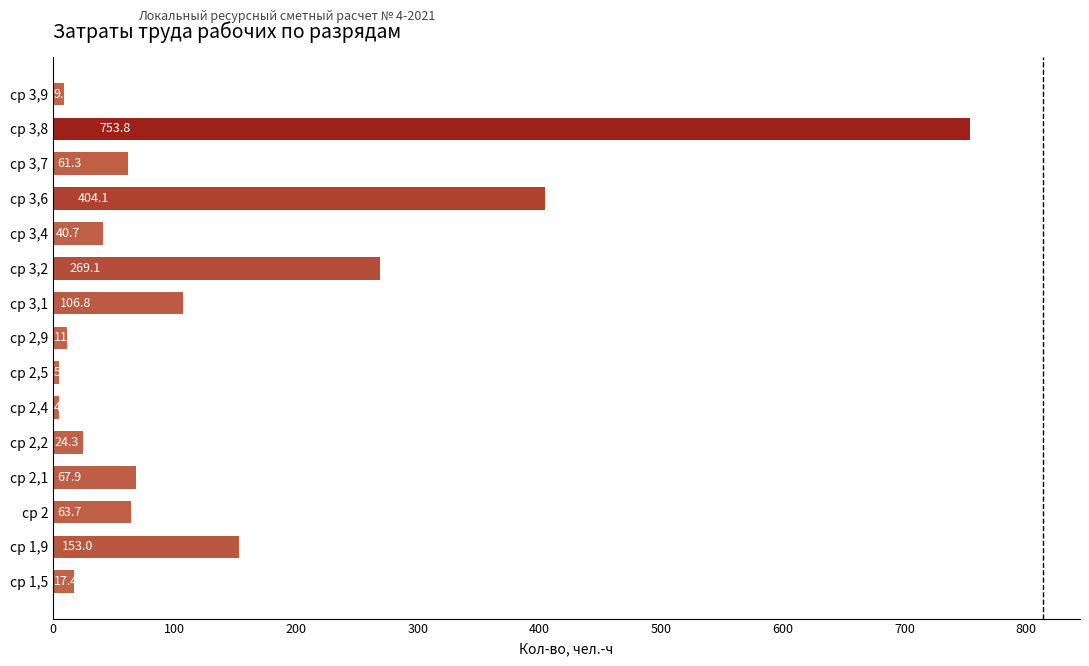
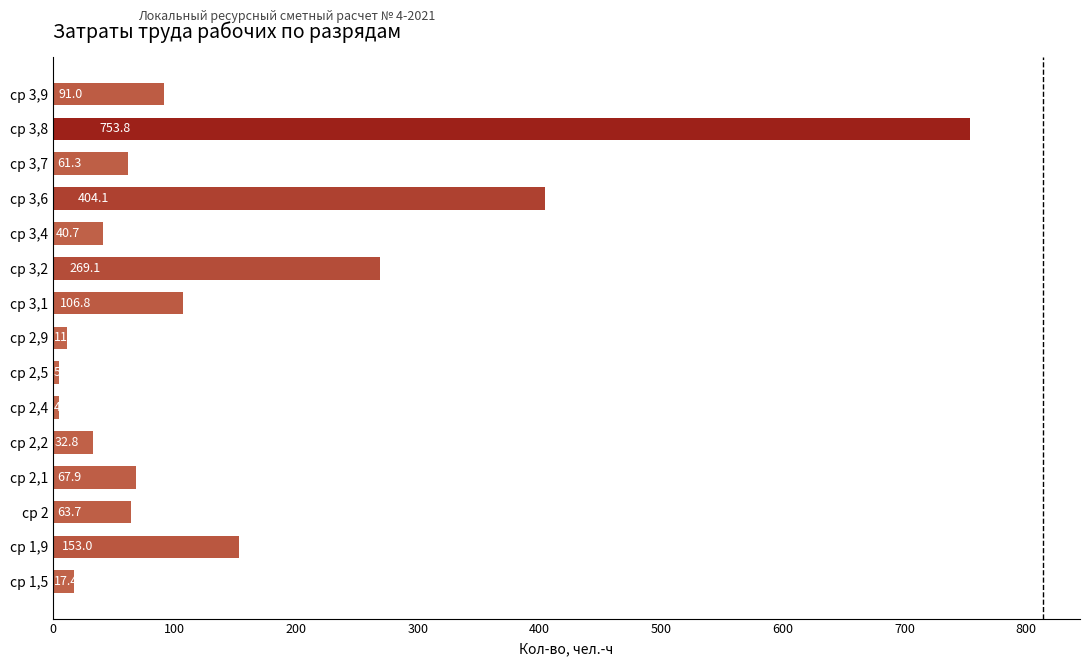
  {
-   "ср 3,9": 9.2,
+   "ср 3,9": 91.0,
    "ср 3,8": 753.8,
    "ср 3,7": 61.3,
    "ср 3,6": 404.1,
    "ср 3,4": 40.7,
    "ср 3,2": 269.1,
    "ср 3,1": 106.8,
    "ср 2,9": 11.4,
-   "ср 2,2": 24.3,
+   "ср 2,2": 32.8,
    "ср 2,1": 67.9,
    "ср 2": 63.7,
    "ср 1,9": 153.0,
    "ср 1,5": 17.4
  }
